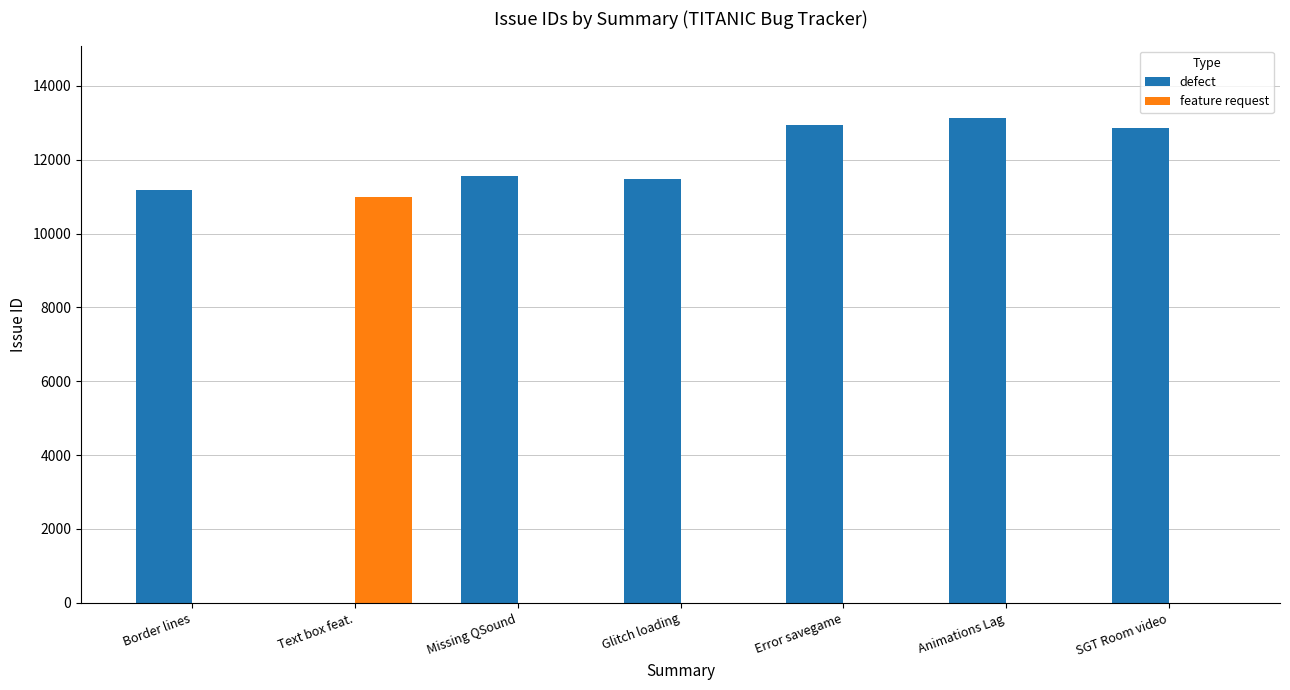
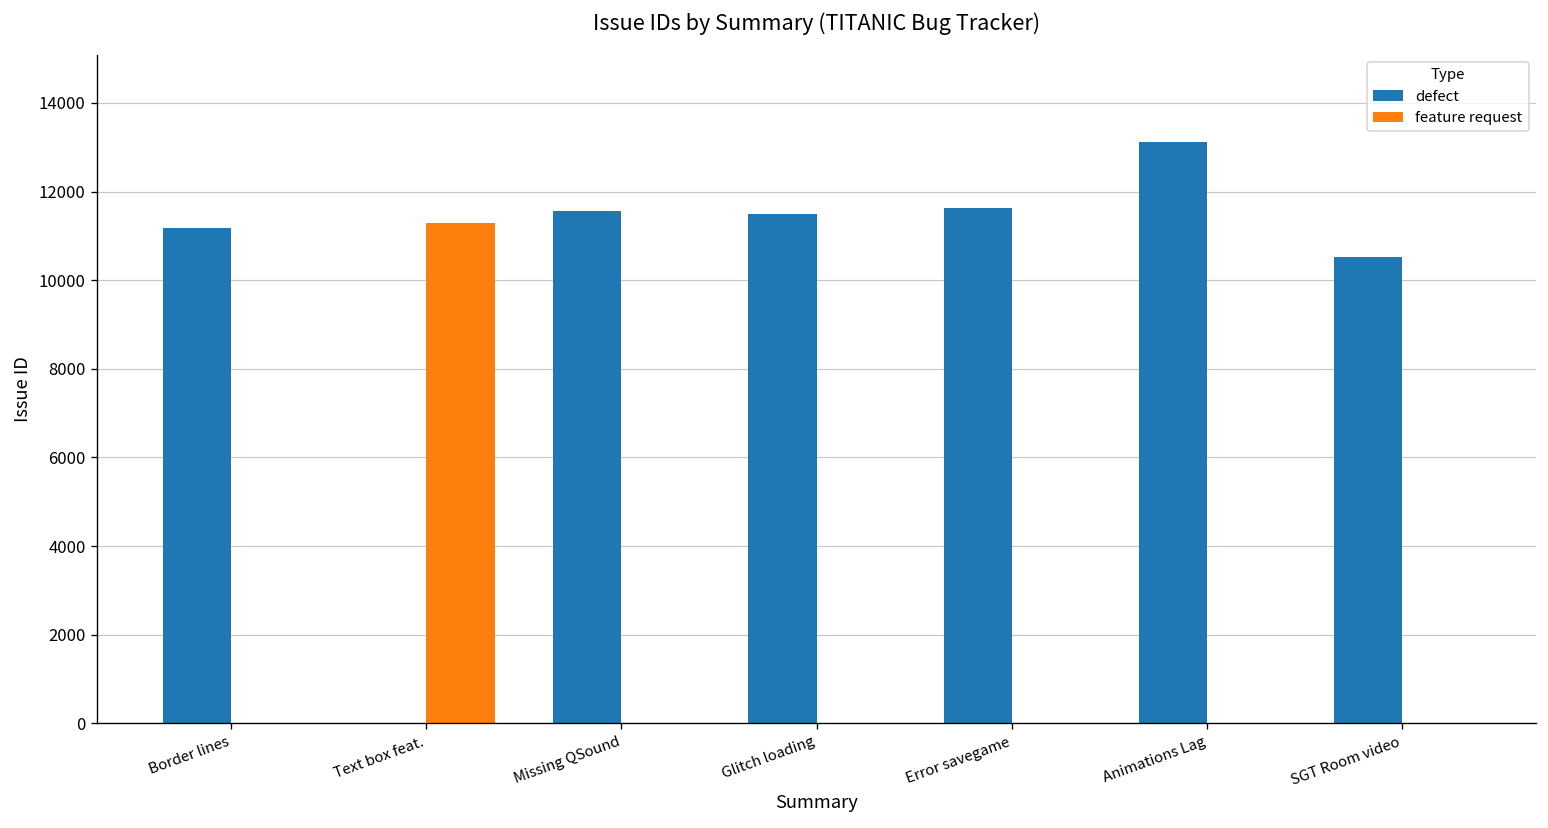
  {
    "defect": {
      "Border lines": 11200,
      "Text box feat.": 0,
      "Missing QSound": 11600,
      "Glitch loading": 11500,
-     "Error savegame": 13000,
+     "Error savegame": 11600,
      "Animations Lag": 13100,
-     "SGT Room video": 12800
+     "SGT Room video": 10500
    },
    "feature request": {
      "Border lines": 0,
-     "Text box feat.": 11000,
+     "Text box feat.": 11300,
      "Missing QSound": 0,
      "Glitch loading": 0,
      "Error savegame": 0,
      "Animations Lag": 0,
      "SGT Room video": 0
    }
  }
